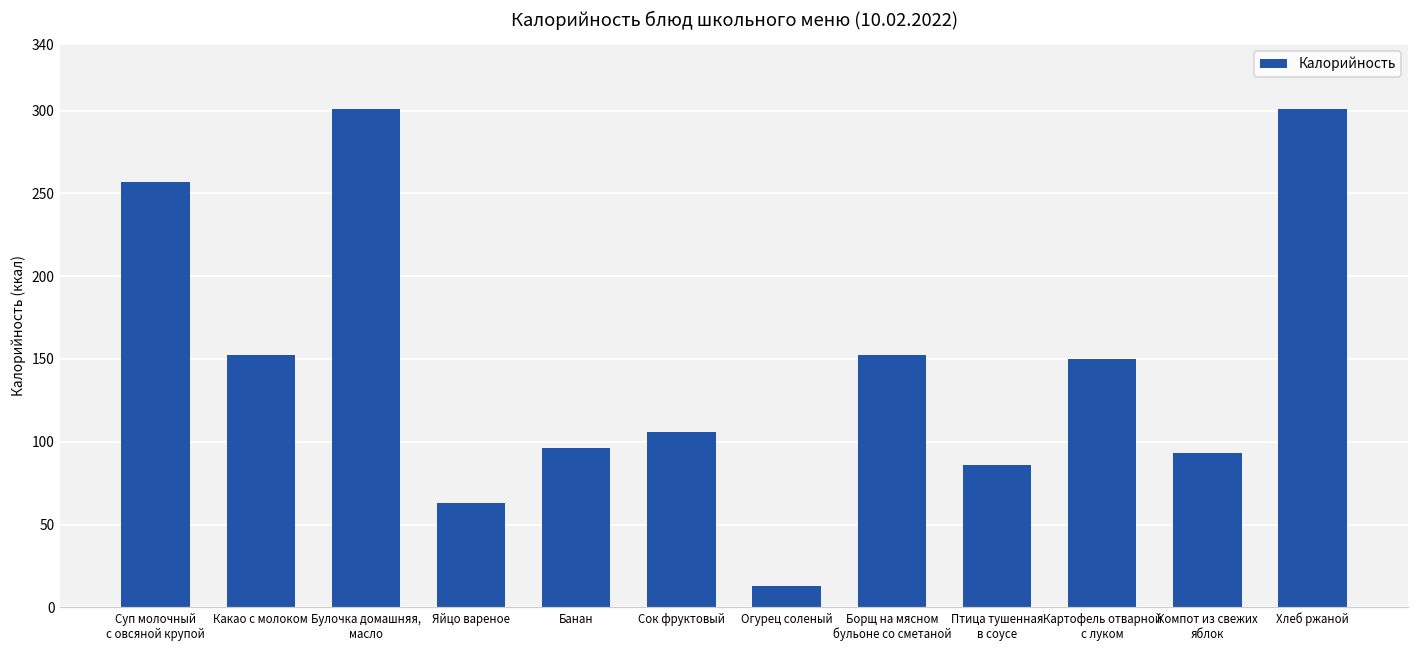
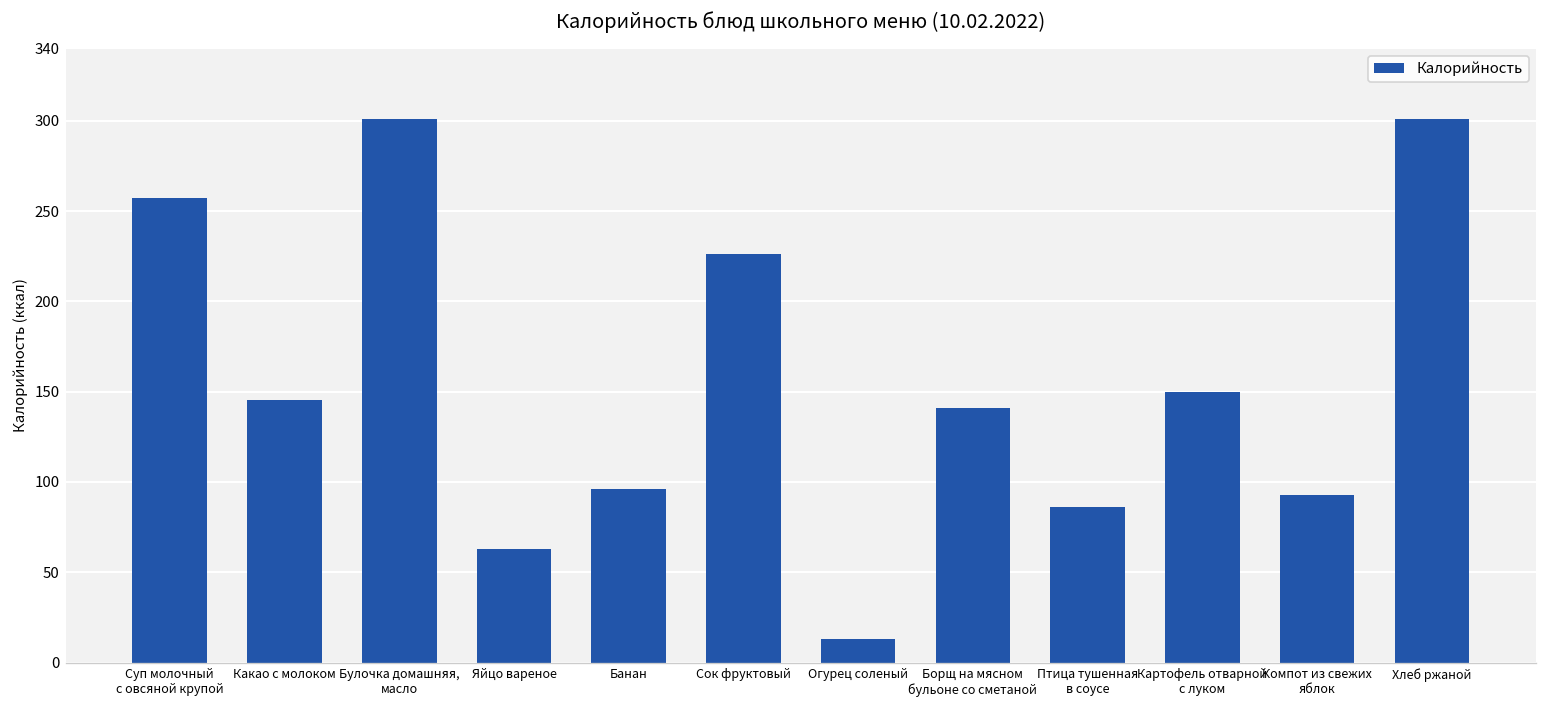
  {
    "Суп молочный с овсяной крупой": 257,
-   "Какао с молоком": 152,
+   "Какао с молоком": 146,
    "Булочка домашняя, масло": 301,
    "Яйцо вареное": 63,
    "Банан": 96,
-   "Сок фруктовый": 106,
+   "Сок фруктовый": 226,
    "Огурец соленый": 13,
-   "Борщ на мясном бульоне со сметаной": 152,
+   "Борщ на мясном бульоне со сметаной": 141,
    "Птица тушенная в соусе": 86,
    "Картофель отварной с луком": 150,
    "Компот из свежих яблок": 93,
    "Хлеб ржаной": 301
  }
